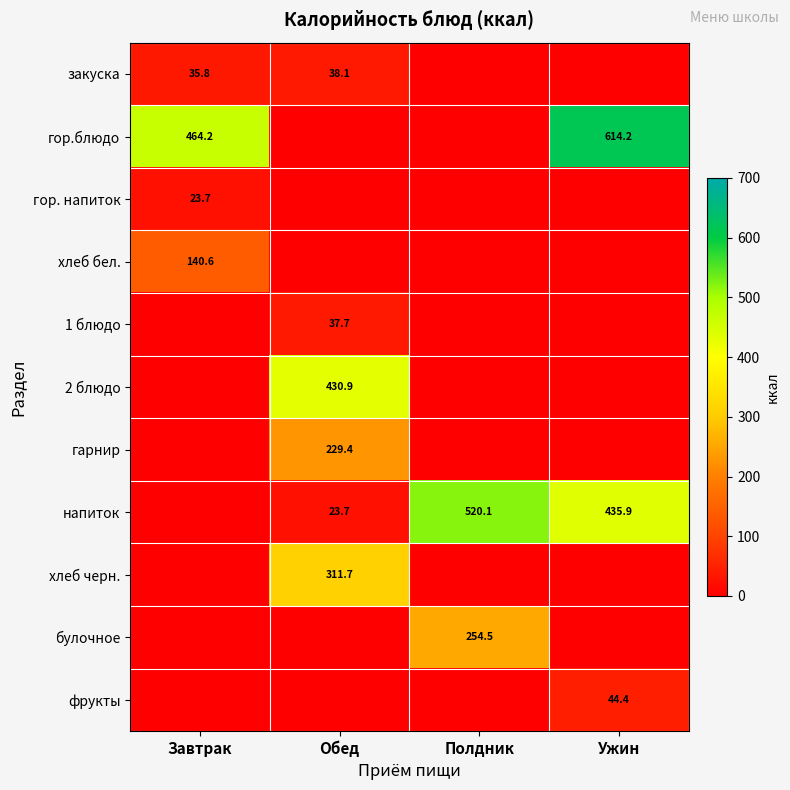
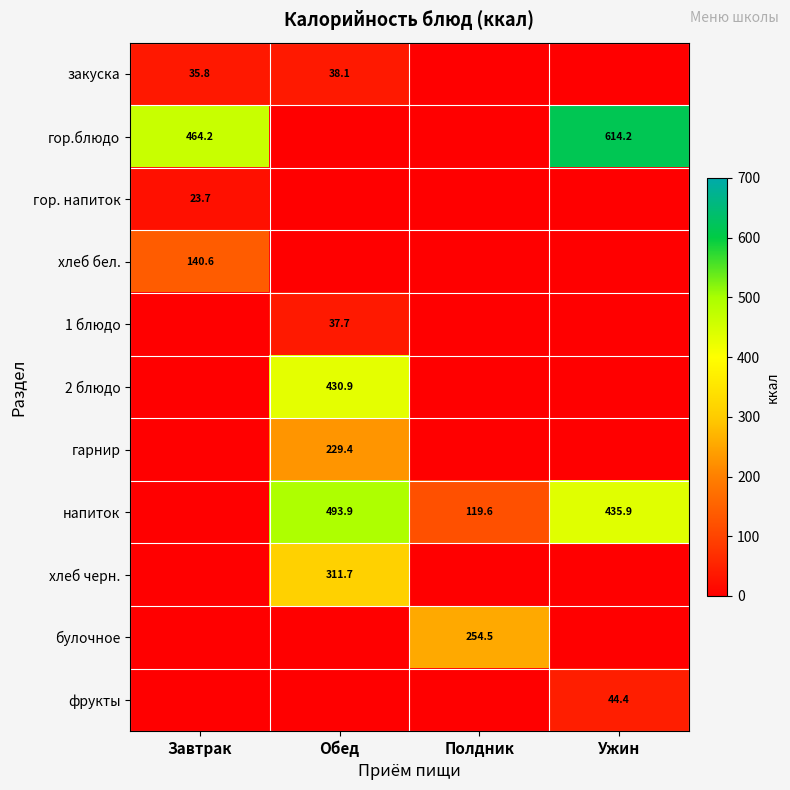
  {
    "закуска": {
      "Завтрак": 35.8,
      "Обед": 38.1
    },
    "гор.блюдо": {
      "Завтрак": 464.2,
      "Ужин": 614.2
    },
    "гор. напиток": {
      "Завтрак": 23.7
    },
    "хлеб бел.": {
      "Завтрак": 140.6
    },
    "1 блюдо": {
      "Обед": 37.7
    },
    "2 блюдо": {
      "Обед": 430.9
    },
    "гарнир": {
      "Обед": 229.4
    },
    "напиток": {
-     "Обед": 23.7,
-     "Полдник": 520.1,
+     "Обед": 493.9,
+     "Полдник": 119.6,
      "Ужин": 435.9
    },
    "хлеб черн.": {
      "Обед": 311.7
    },
    "булочное": {
      "Полдник": 254.5
    },
    "фрукты": {
      "Ужин": 44.4
    }
  }
